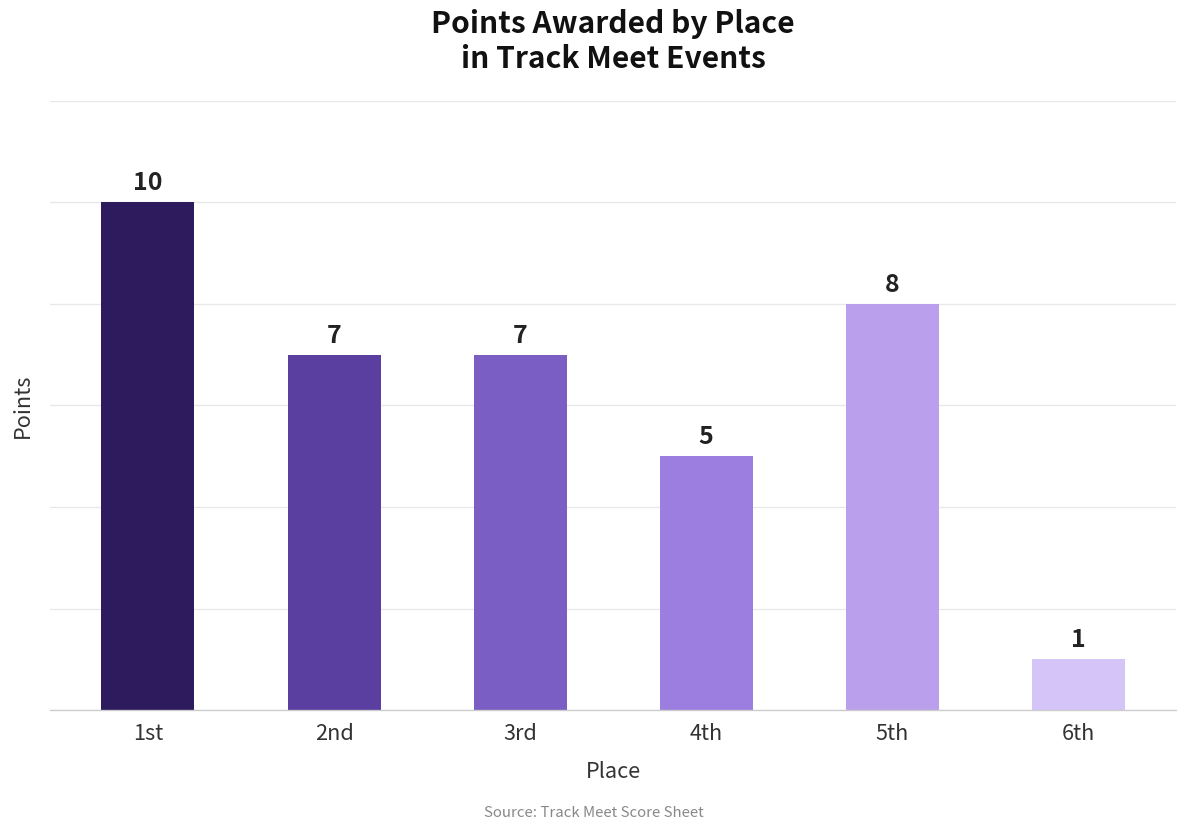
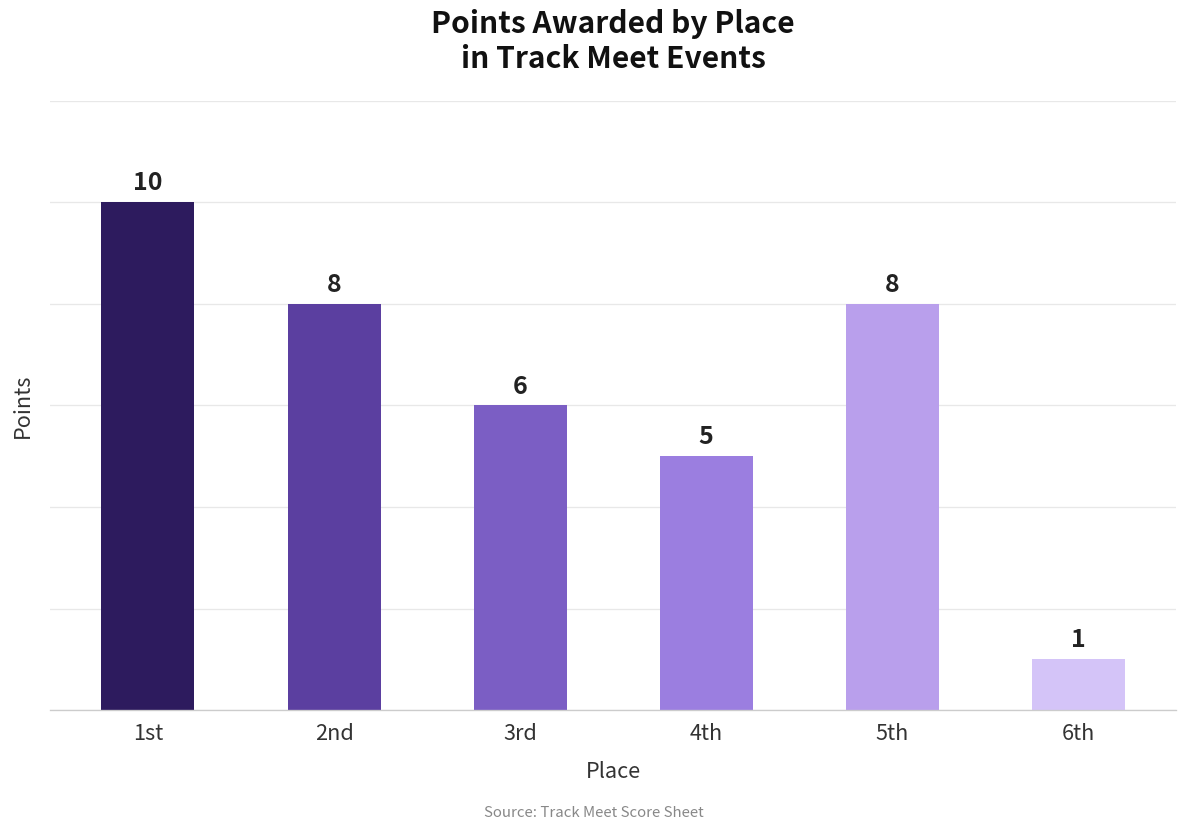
  {
    "1st": 10,
-   "2nd": 7,
-   "3rd": 7,
+   "2nd": 8,
+   "3rd": 6,
    "4th": 5,
    "5th": 8,
    "6th": 1
  }
